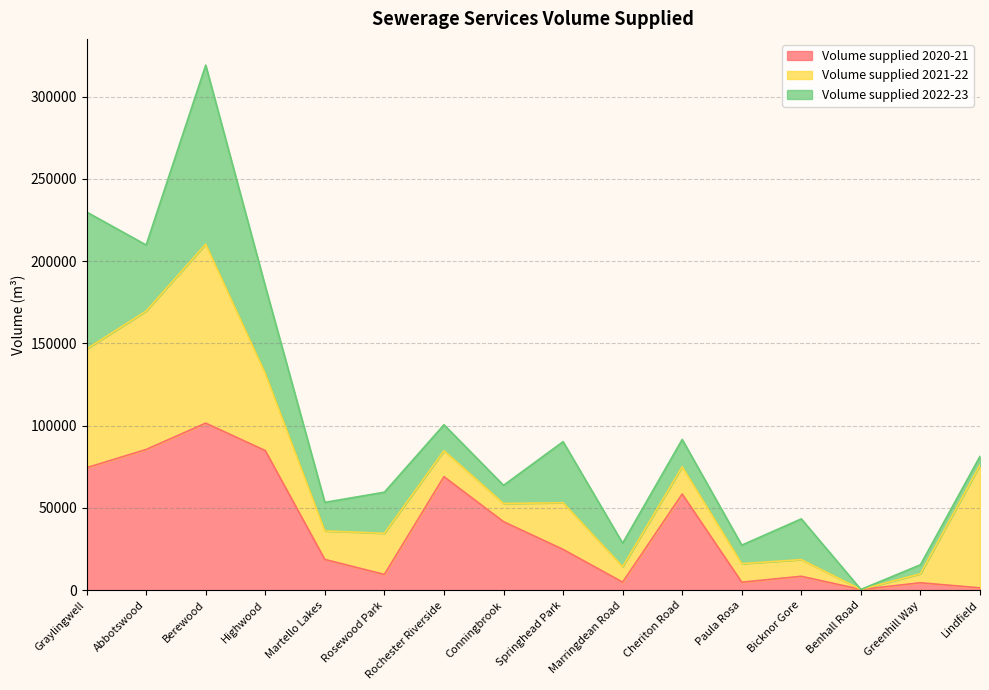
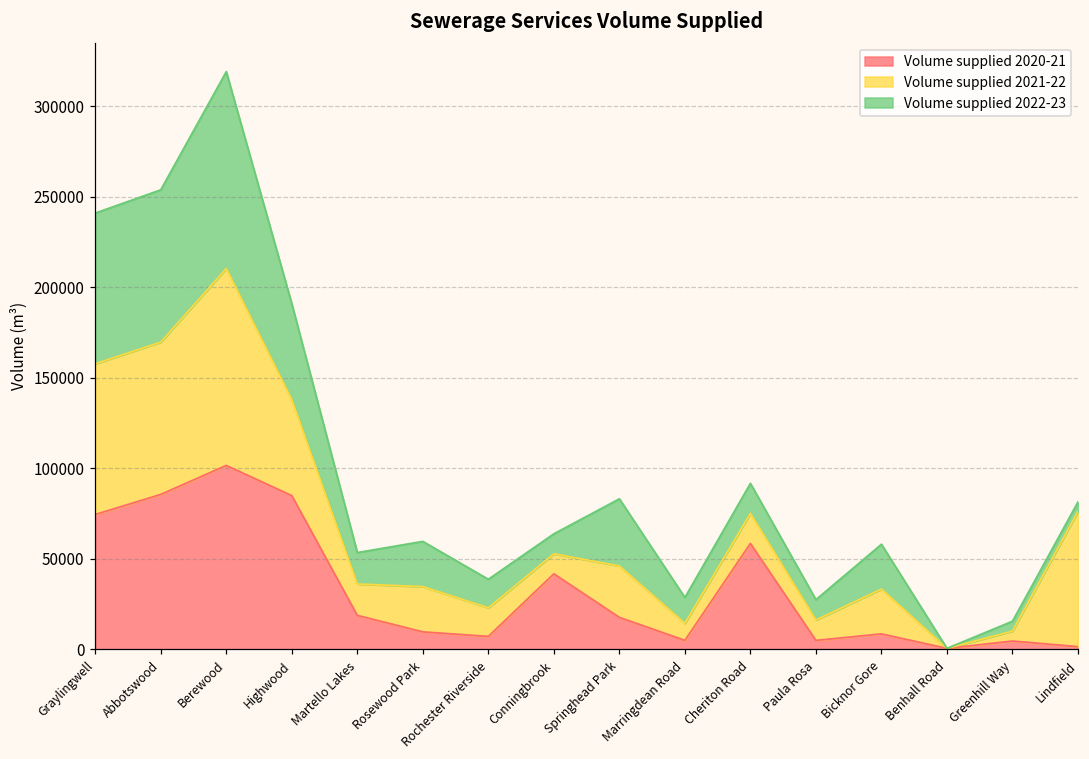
  {
    "Volume supplied 2020-21": {
      "Graylingwell": 74000,
      "Abbotswood": 86000,
      "Berewood": 102000,
      "Highwood": 85000,
      "Martello Lakes": 19000,
      "Rosewood Park": 10000,
-     "Rochester Riverside": 69000,
+     "Rochester Riverside": 7000,
      "Conningbrook": 42000,
-     "Springhead Park": 25000,
+     "Springhead Park": 18000,
      "Marringdean Road": 5000,
      "Cheriton Road": 58000,
      "Paula Rosa": 5000,
      "Bicknor Gore": 9000,
      "Greenhill Way": 5000,
      "Lindfield": 1000
    },
    "Volume supplied 2021-22": {
-     "Graylingwell": 72000,
+     "Graylingwell": 83000,
      "Abbotswood": 84000,
      "Berewood": 109000,
-     "Highwood": 47000,
+     "Highwood": 53000,
      "Martello Lakes": 17000,
      "Rosewood Park": 25000,
      "Rochester Riverside": 16000,
      "Conningbrook": 11000,
      "Springhead Park": 28000,
      "Marringdean Road": 9000,
      "Cheriton Road": 17000,
      "Paula Rosa": 11000,
-     "Bicknor Gore": 10000,
+     "Bicknor Gore": 25000,
      "Greenhill Way": 5000,
      "Lindfield": 75000
    },
    "Volume supplied 2022-23": {
      "Graylingwell": 83000,
-     "Abbotswood": 40000,
+     "Abbotswood": 84000,
      "Berewood": 109000,
      "Highwood": 53000,
      "Martello Lakes": 17000,
      "Rosewood Park": 25000,
      "Rochester Riverside": 16000,
      "Conningbrook": 11000,
      "Springhead Park": 37000,
      "Marringdean Road": 14000,
      "Cheriton Road": 17000,
      "Paula Rosa": 11000,
      "Bicknor Gore": 25000,
      "Greenhill Way": 5000,
      "Lindfield": 5000
    }
  }
